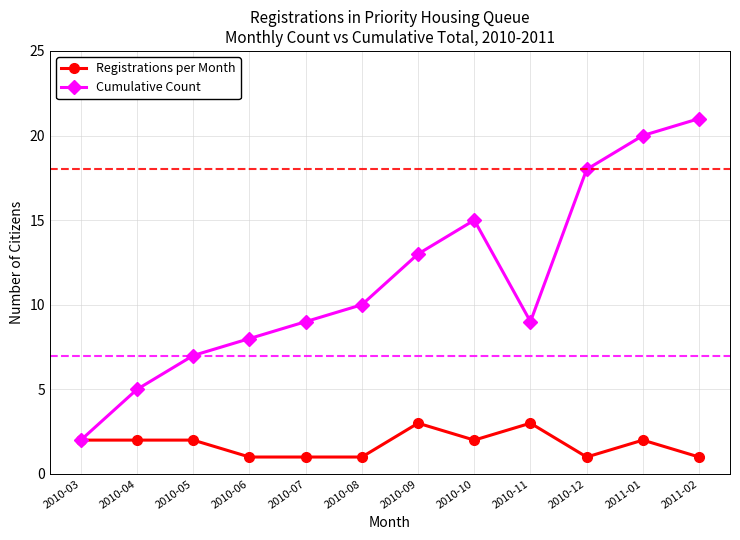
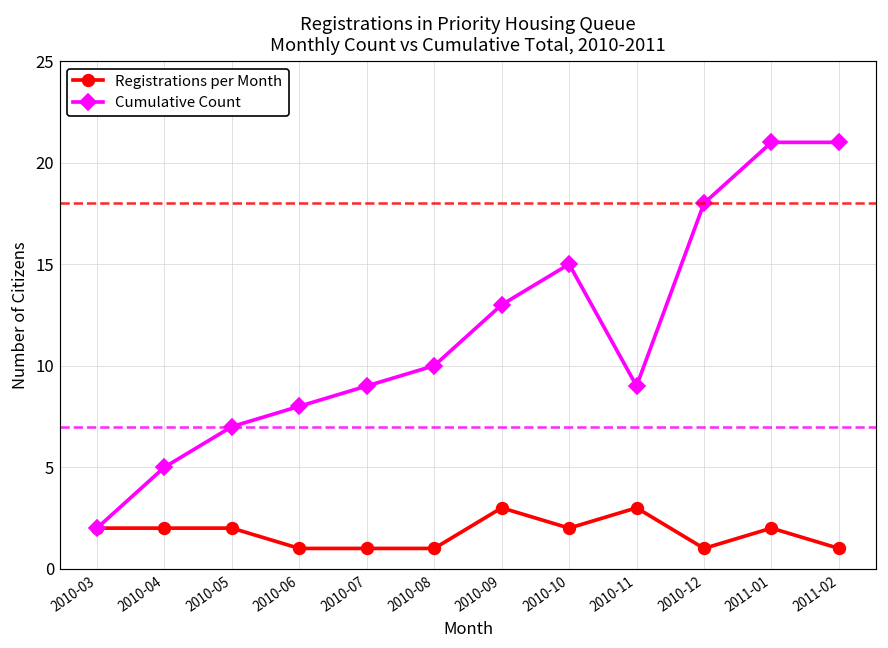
  {
    "Registrations per Month": {
      "2010-04": 2,
      "2010-05": 2,
      "2010-06": 1,
      "2010-07": 1,
      "2010-08": 1,
      "2010-09": 3,
      "2010-10": 2,
      "2010-11": 3,
      "2010-12": 1,
      "2011-01": 2,
      "2011-02": 1
    },
    "Cumulative Count": {
      "2010-04": 5,
      "2010-05": 7,
      "2010-06": 8,
      "2010-07": 9,
      "2010-08": 10,
      "2010-09": 13,
      "2010-10": 15,
      "2010-11": 9,
      "2010-12": 18,
-     "2011-01": 20,
+     "2011-01": 21,
      "2011-02": 21
    }
  }
